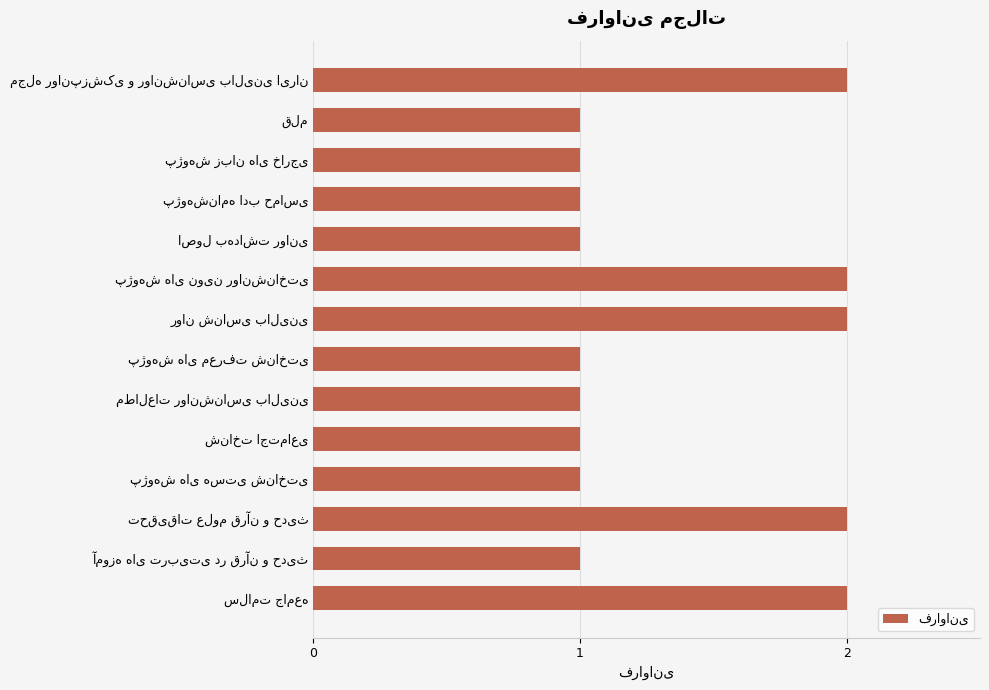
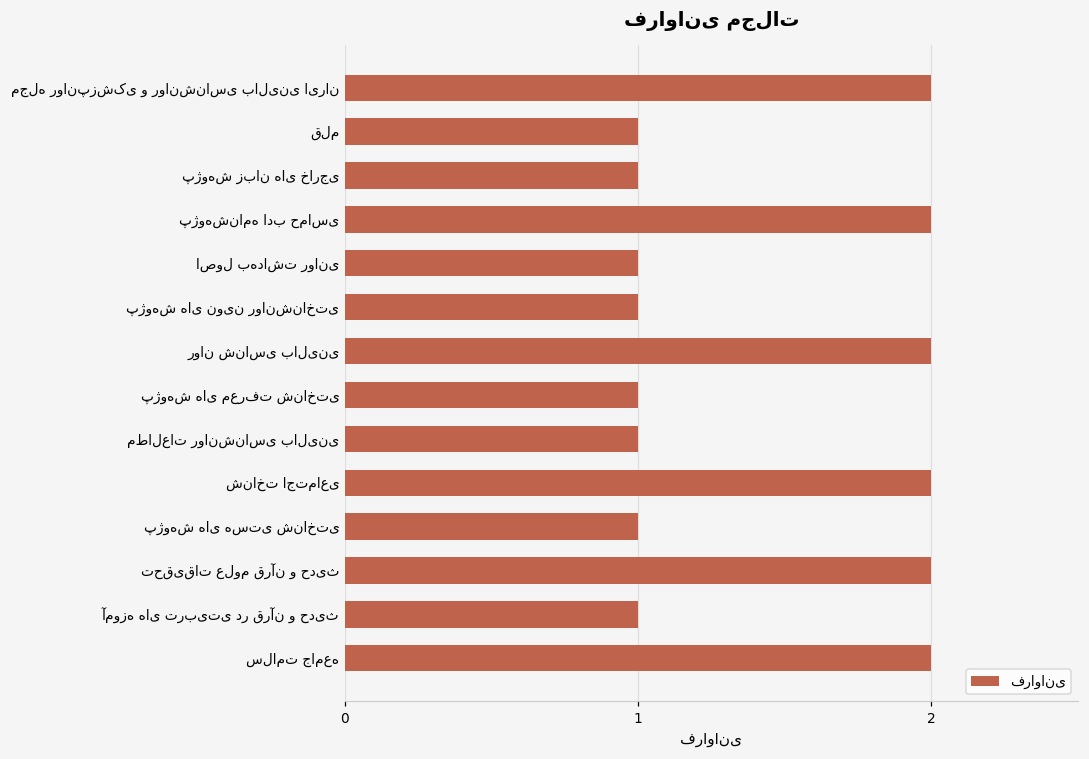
  {
    "مجله روانپزشکی و روانشناسی بالینی ایران": 2,
    "قلم": 1,
    "پژوهش زبان های خارجی": 1,
-   "پژوهشنامه ادب حماسی": 1,
+   "پژوهشنامه ادب حماسی": 2,
    "اصول بهداشت روانی": 1,
-   "پژوهش های نوین روانشناختی": 2,
+   "پژوهش های نوین روانشناختی": 1,
    "روان شناسی بالینی": 2,
    "پژوهش های معرفت شناختی": 1,
    "مطالعات روانشناسی بالینی": 1,
-   "شناخت اجتماعی": 1,
+   "شناخت اجتماعی": 2,
    "پژوهش های هستی شناختی": 1,
    "تحقیقات علوم قرآن و حدیث": 2,
    "آموزه های تربیتی در قرآن و حدیث": 1,
    "سلامت جامعه": 2
  }
